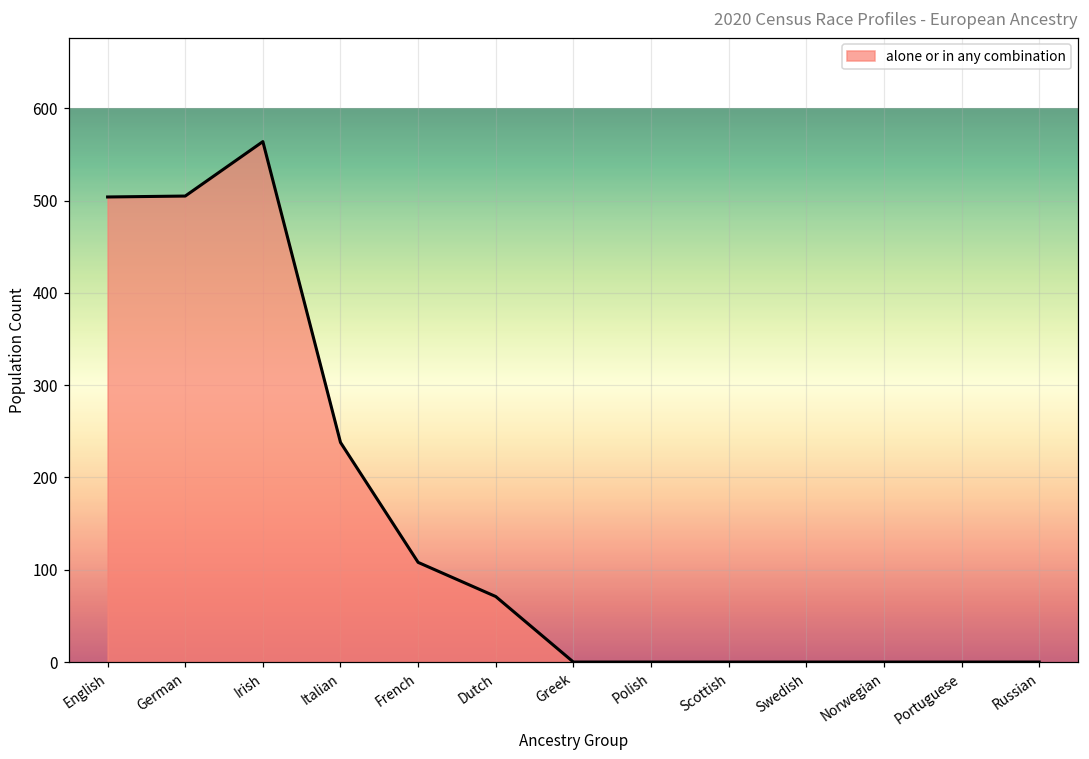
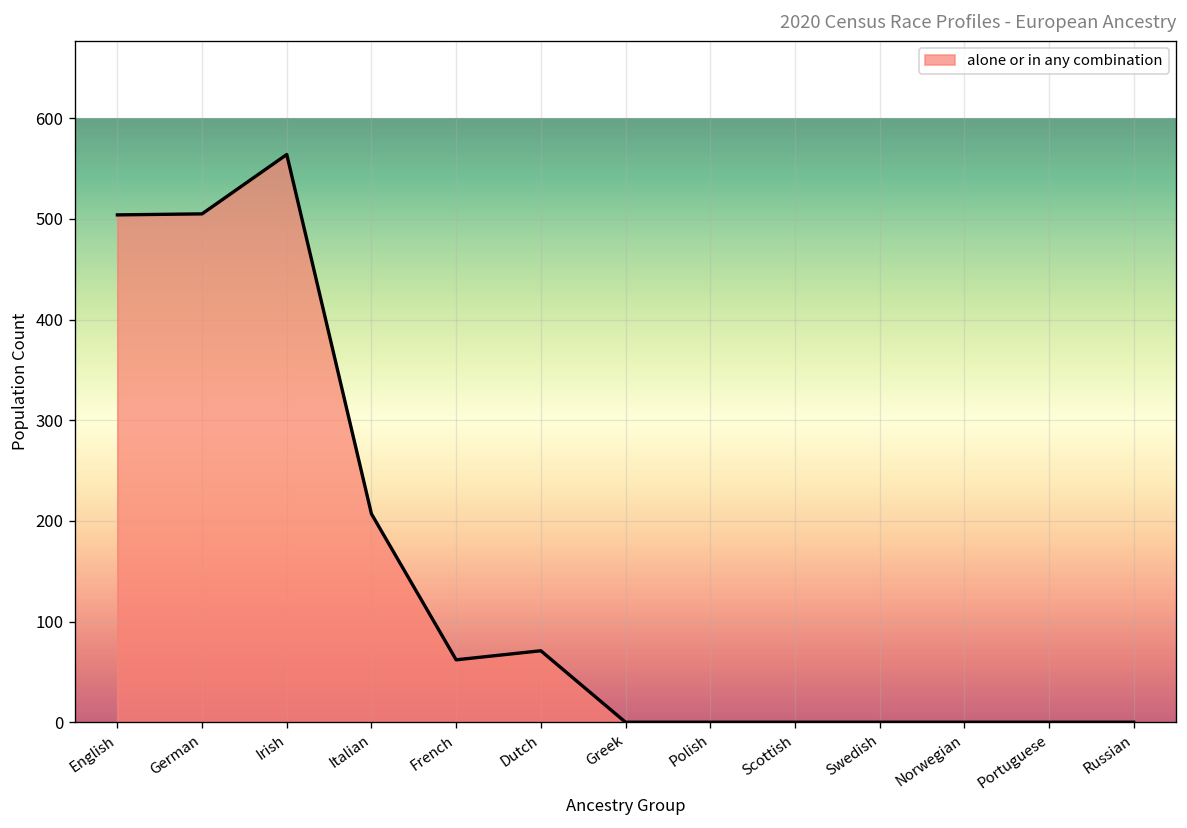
  {
    "English": 500,
    "German": 510,
    "Irish": 560,
-   "Italian": 240,
-   "French": 110,
+   "Italian": 210,
+   "French": 60,
    "Dutch": 70,
    "Greek": 0,
    "Polish": 0,
    "Scottish": 0,
    "Swedish": 0,
    "Norwegian": 0,
    "Portuguese": 0,
    "Russian": 0
  }
